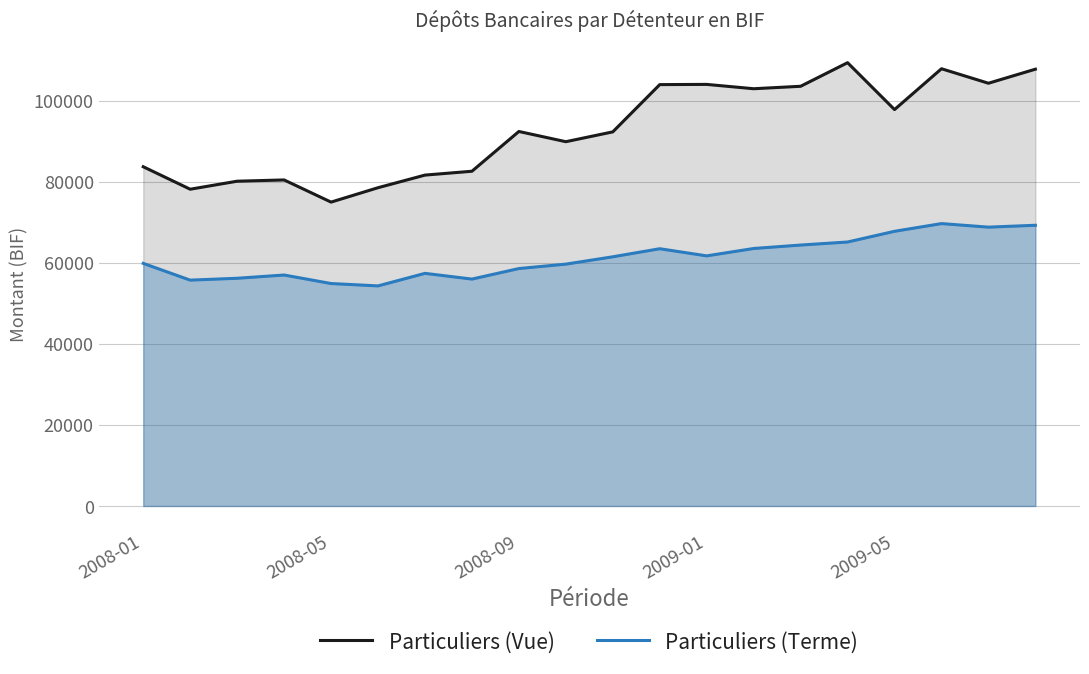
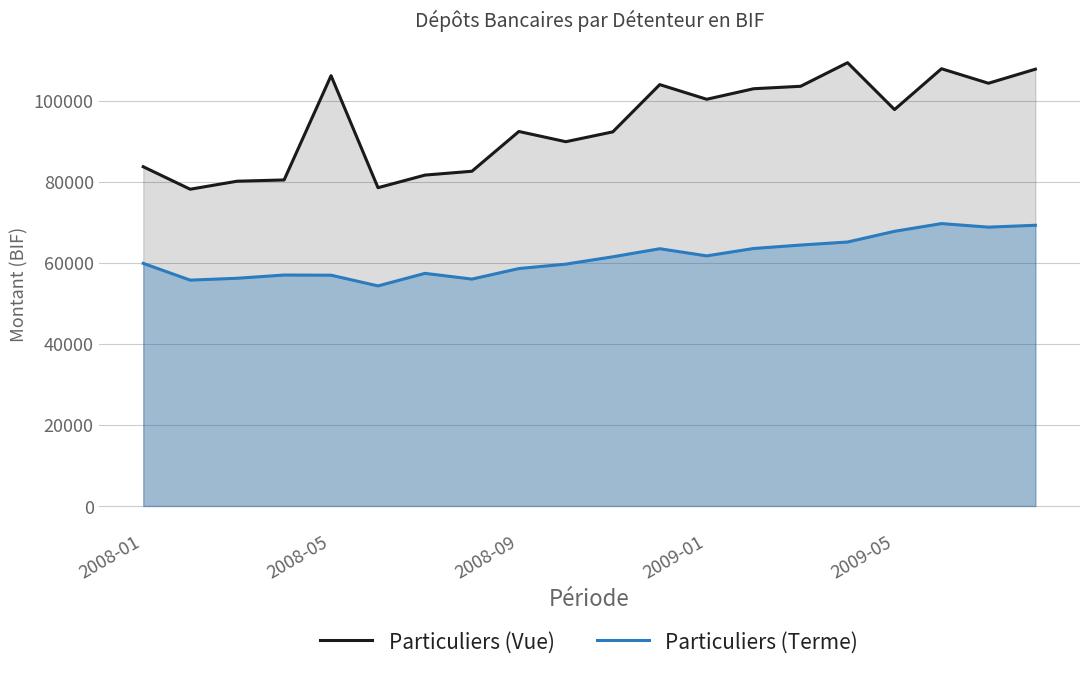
  {
    "Particuliers (Vue)": {
      "2008-01": 84000,
-     "2008-05": 75000,
+     "2008-05": 106000,
      "2008-09": 92000,
-     "2009-01": 104000,
+     "2009-01": 100000,
      "2009-05": 98000
    },
    "Particuliers (Terme)": {
      "2008-01": 60000,
-     "2008-05": 55000,
+     "2008-05": 57000,
      "2008-09": 59000,
      "2009-01": 62000,
      "2009-05": 68000
    }
  }
